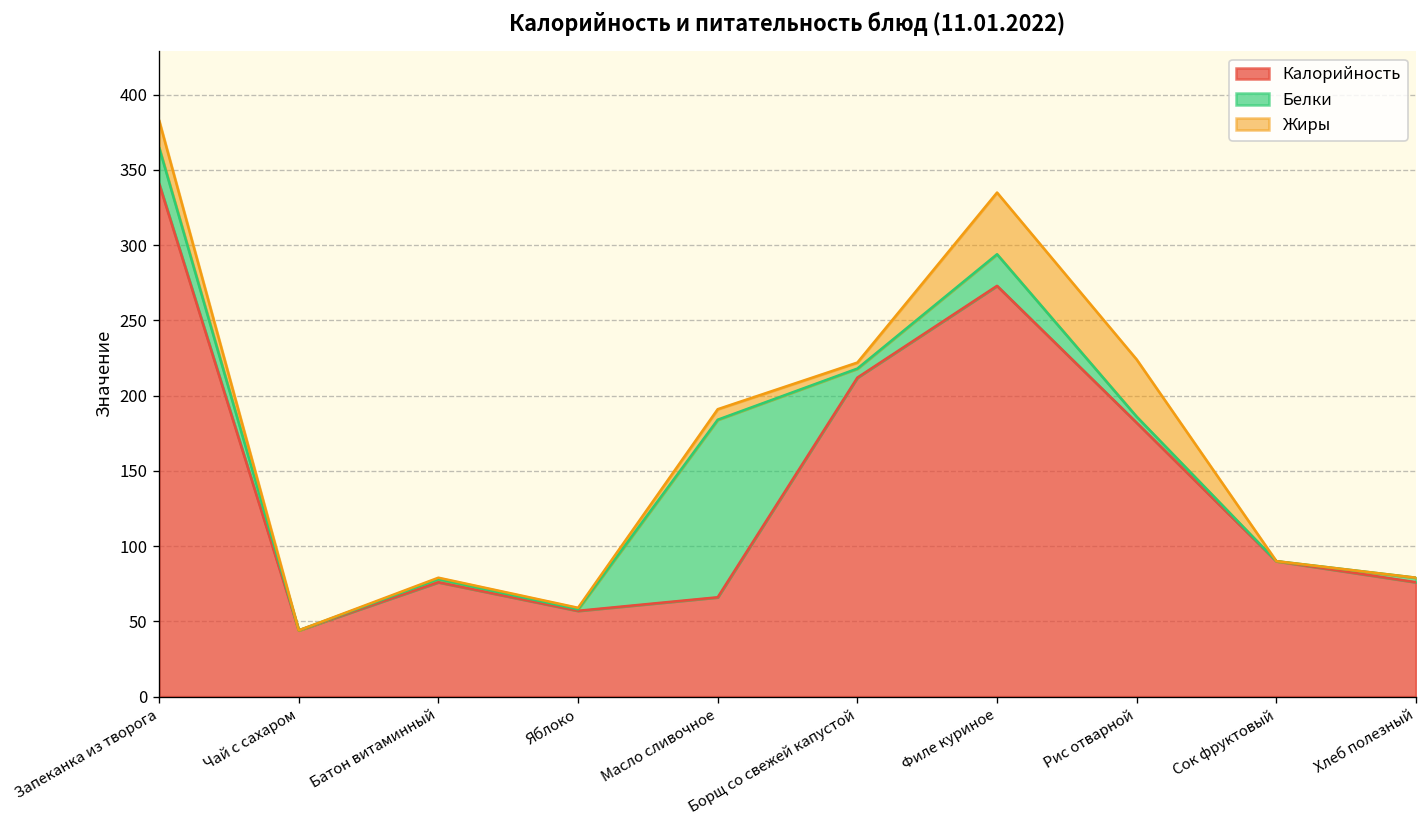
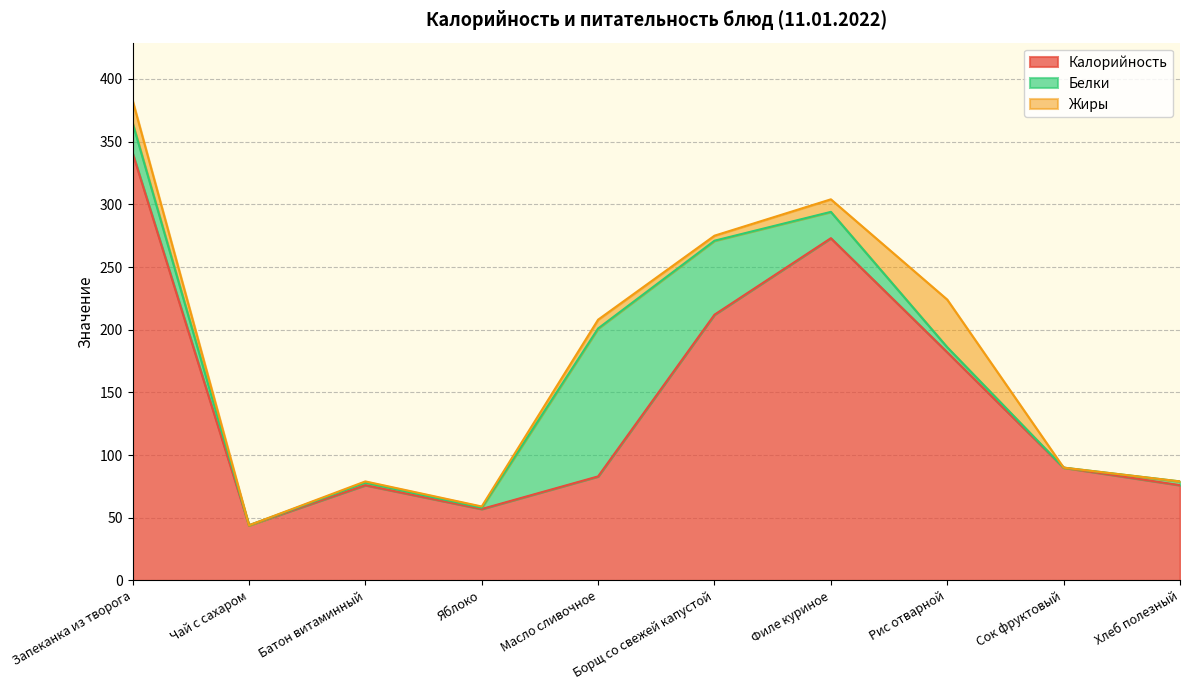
  {
    "Калорийность": {
      "Запеканка из творога": 341,
-     "Масло сливочное": 66,
+     "Масло сливочное": 83,
      "Борщ со свежей капустой": 212,
      "Филе куриное": 273,
      "Рис отварной": 182,
      "Хлеб полезный": 76
    },
    "Белки": {
      "Запеканка из творога": 24,
      "Масло сливочное": 118,
-     "Борщ со свежей капустой": 6,
+     "Борщ со свежей капустой": 59,
      "Филе куриное": 21,
      "Рис отварной": 4
    },
    "Жиры": {
      "Запеканка из творога": 18,
      "Масло сливочное": 7,
      "Борщ со свежей капустой": 4,
-     "Филе куриное": 41,
+     "Филе куриное": 10,
      "Рис отварной": 38
    }
  }
